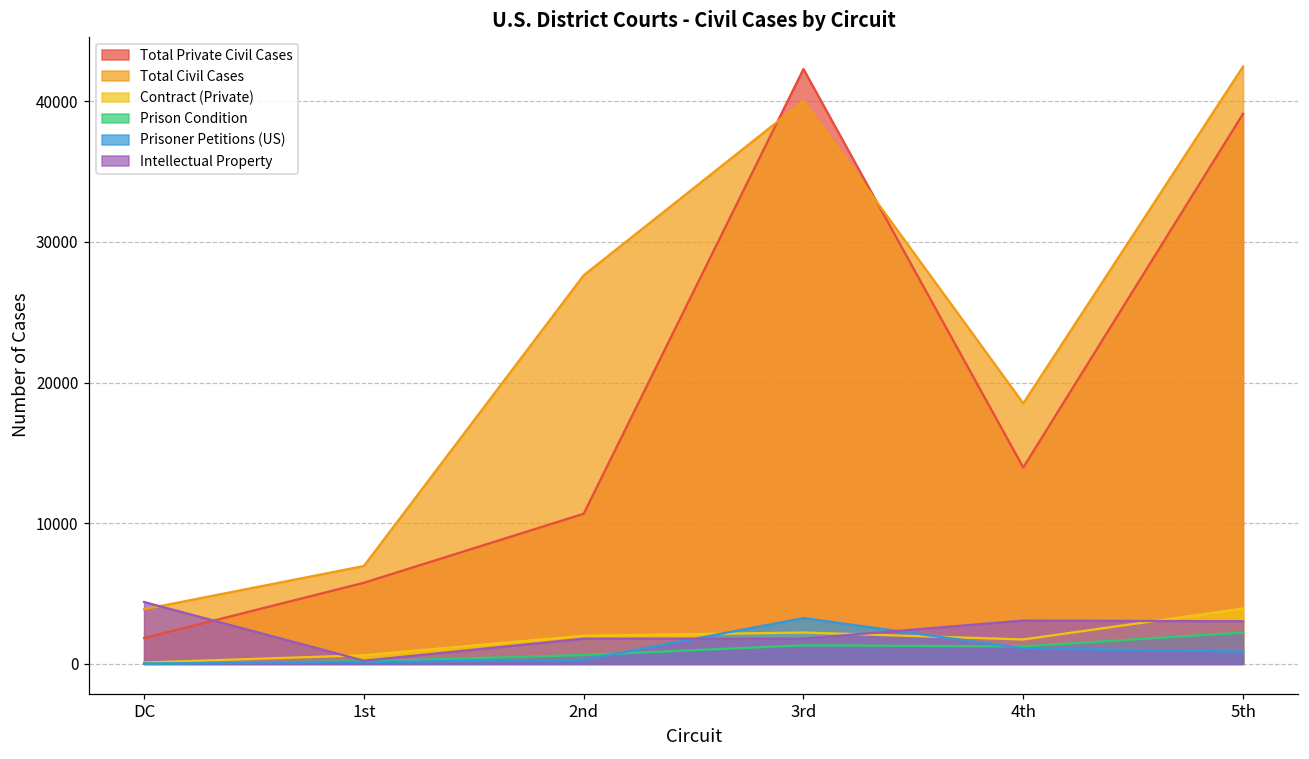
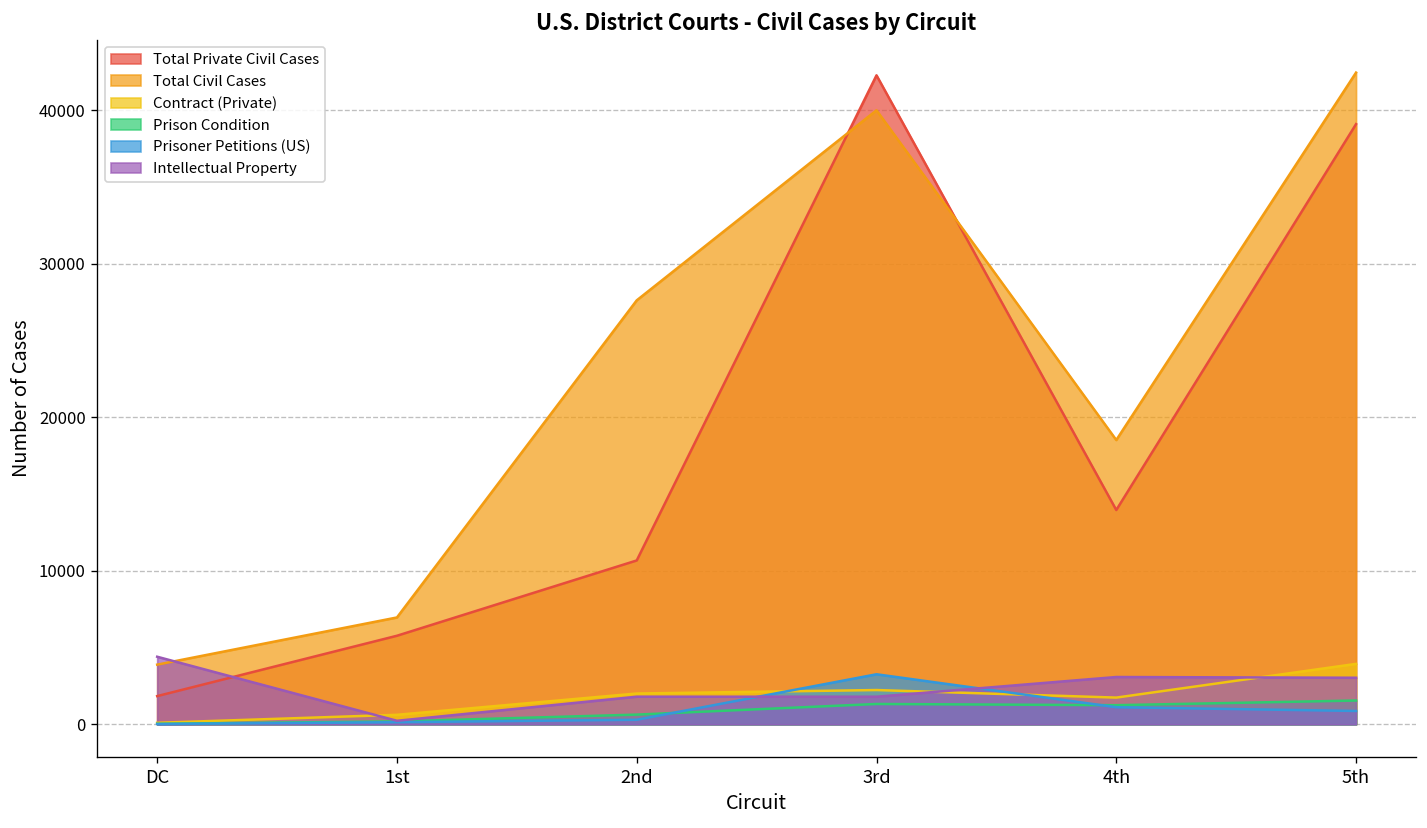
  {
    "Total Private Civil Cases": {
      "DC": 1800,
      "1st": 5800,
      "2nd": 10700,
      "3rd": 42300,
      "4th": 14000,
      "5th": 39100
    },
    "Prison Condition": {
      "2nd": 600,
      "3rd": 1300,
-     "5th": 2200
+     "5th": 1500
    },
    "Prisoner Petitions (US)": {
      "2nd": 300,
      "3rd": 3300,
      "5th": 900
    },
    "Intellectual Property": {
      "DC": 4400,
      "2nd": 1800,
      "3rd": 1800,
      "4th": 3100,
      "5th": 3000
    }
  }
